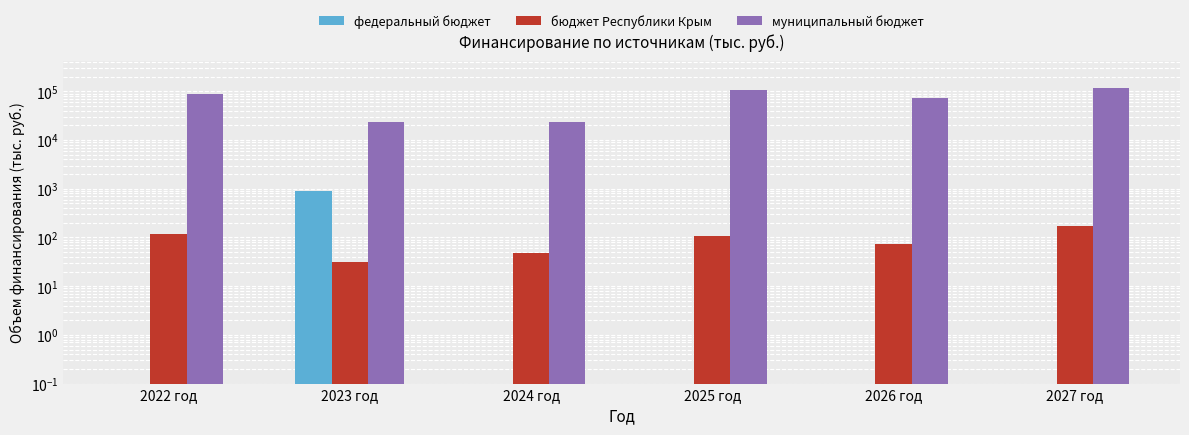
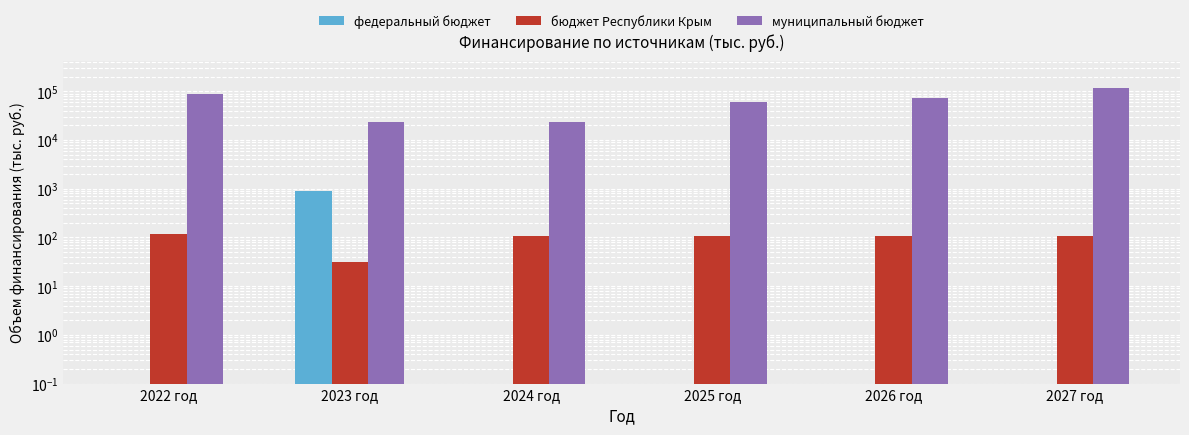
  {
    "федеральный бюджет": {
      "2023 год": 900
    },
    "бюджет Республики Крым": {
      "2022 год": 120,
      "2023 год": 30,
-     "2024 год": 50,
+     "2024 год": 110,
      "2025 год": 110,
-     "2026 год": 70,
-     "2027 год": 170
+     "2026 год": 110,
+     "2027 год": 110
    },
    "муниципальный бюджет": {
      "2022 год": 90000,
      "2023 год": 20000,
      "2024 год": 20000,
-     "2025 год": 110000,
+     "2025 год": 60000,
      "2026 год": 70000,
      "2027 год": 120000
    }
  }
